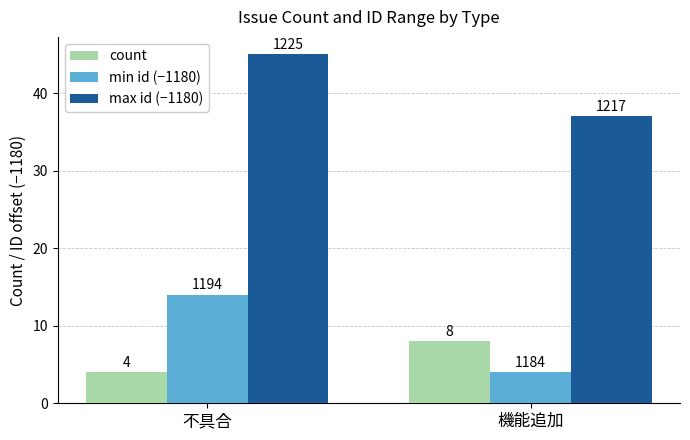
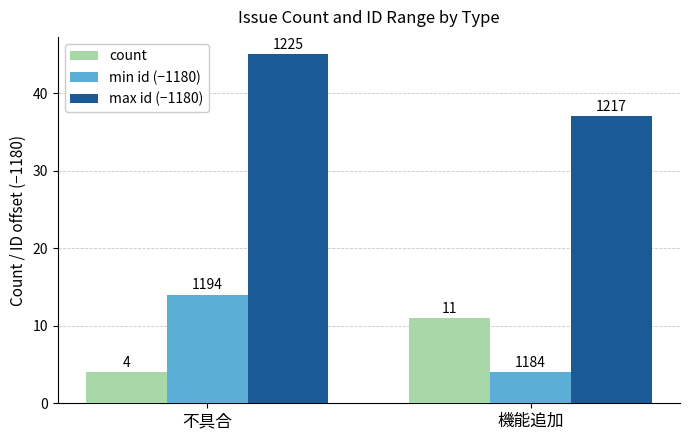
  {
    "count": {
      "不具合": 4,
-     "機能追加": 8
+     "機能追加": 11
    }
  }
